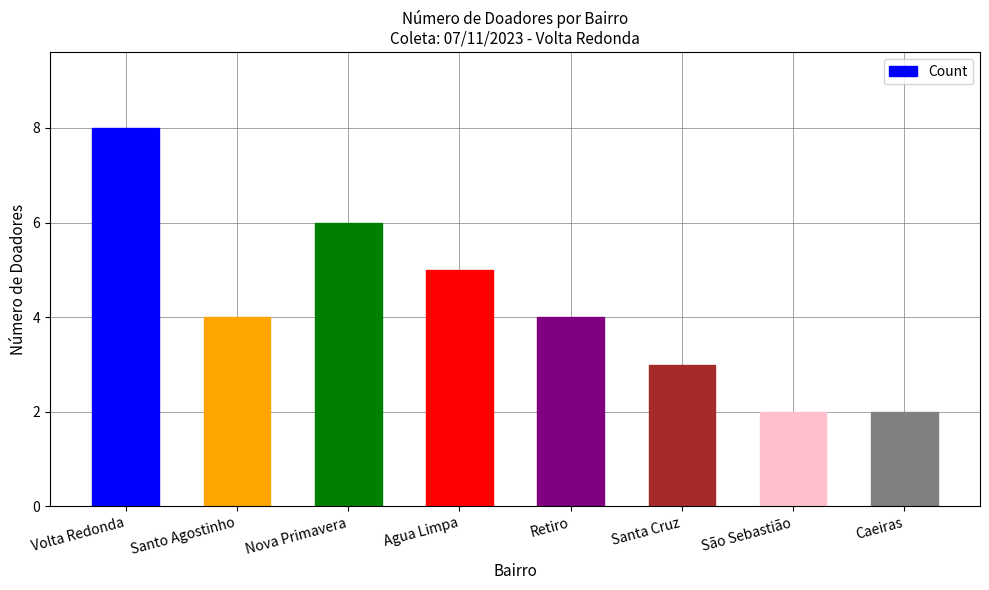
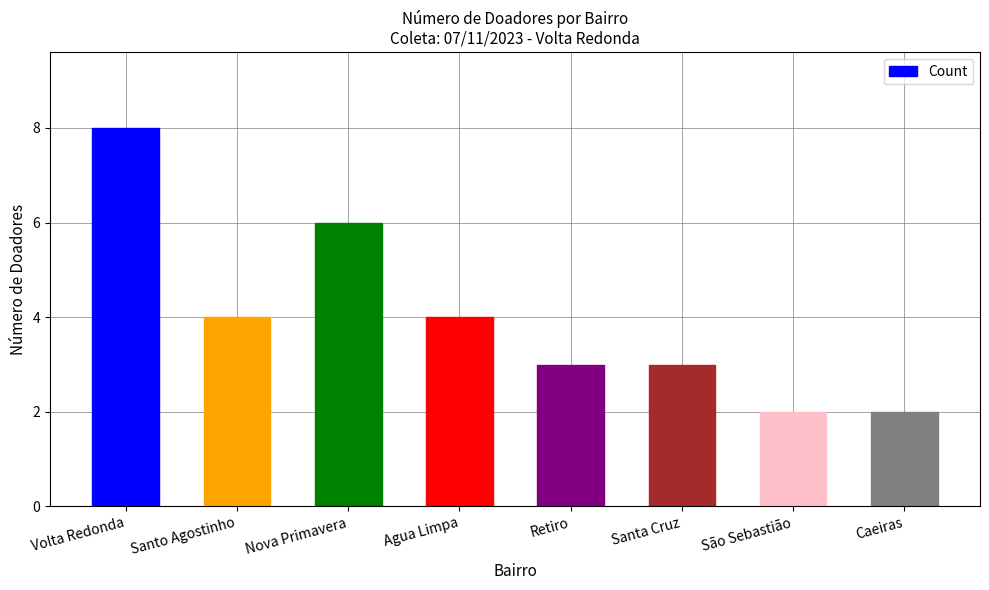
  {
    "Volta Redonda": 8,
    "Santo Agostinho": 4,
    "Nova Primavera": 6,
-   "Agua Limpa": 5,
-   "Retiro": 4,
+   "Agua Limpa": 4,
+   "Retiro": 3,
    "Santa Cruz": 3,
    "São Sebastião": 2,
    "Caeiras": 2
  }
